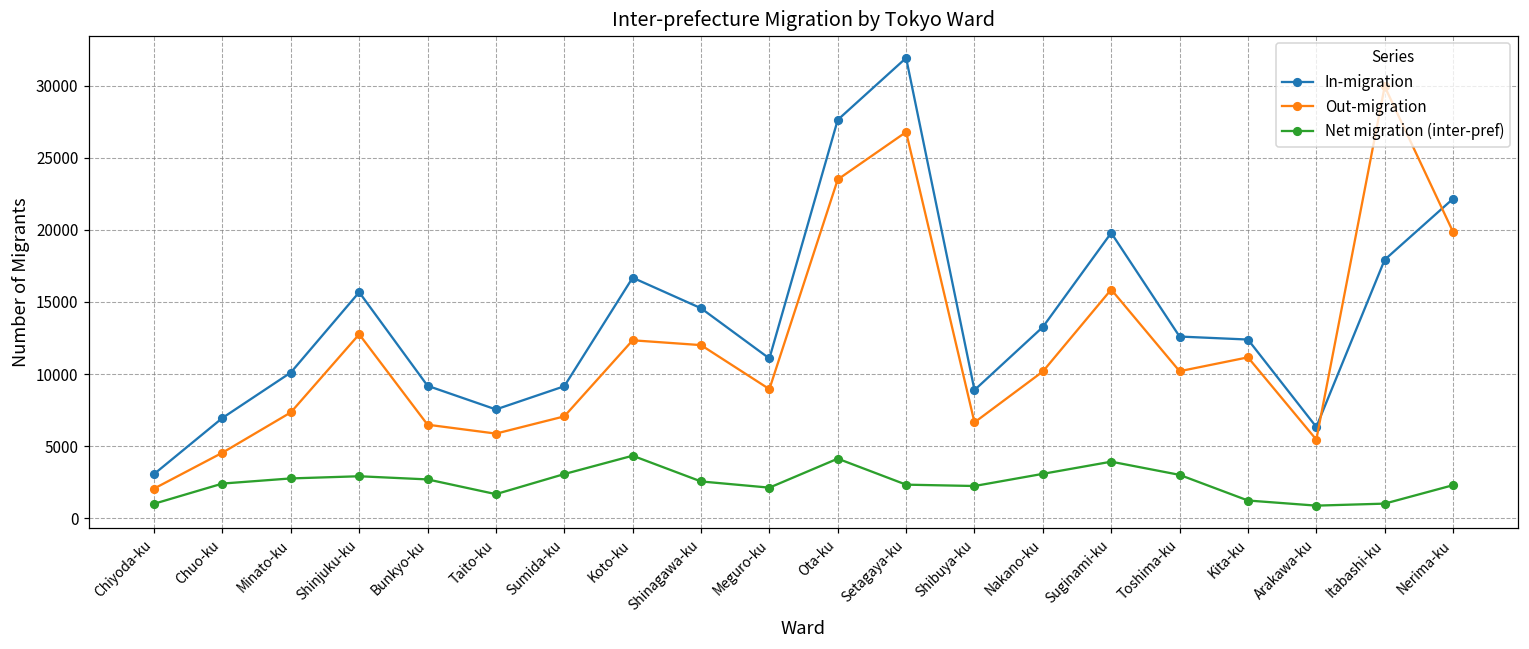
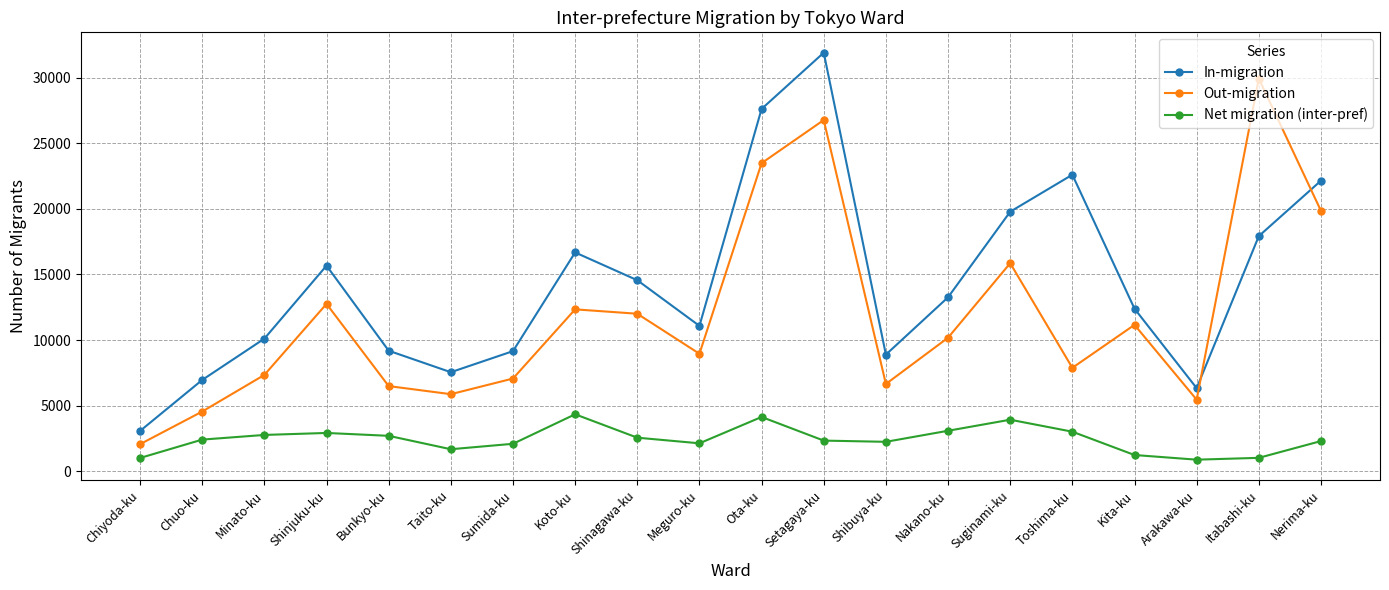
  {
    "In-migration": {
      "Chiyoda-ku": 3100,
      "Chuo-ku": 7000,
      "Minato-ku": 10100,
      "Shinjuku-ku": 15700,
      "Bunkyo-ku": 9200,
      "Taito-ku": 7500,
      "Sumida-ku": 9200,
      "Koto-ku": 16700,
      "Shinagawa-ku": 14600,
      "Meguro-ku": 11100,
      "Ota-ku": 27600,
      "Setagaya-ku": 31900,
      "Shibuya-ku": 8900,
      "Nakano-ku": 13300,
      "Suginami-ku": 19800,
-     "Toshima-ku": 12600,
+     "Toshima-ku": 22600,
      "Kita-ku": 12400,
      "Arakawa-ku": 6300,
      "Itabashi-ku": 17900,
      "Nerima-ku": 22200
    },
    "Out-migration": {
      "Chiyoda-ku": 2100,
      "Chuo-ku": 4500,
      "Minato-ku": 7300,
      "Shinjuku-ku": 12800,
      "Bunkyo-ku": 6500,
      "Taito-ku": 5900,
      "Sumida-ku": 7100,
      "Koto-ku": 12300,
      "Shinagawa-ku": 12000,
      "Meguro-ku": 9000,
      "Ota-ku": 23500,
      "Setagaya-ku": 26800,
      "Shibuya-ku": 6700,
      "Nakano-ku": 10200,
      "Suginami-ku": 15900,
-     "Toshima-ku": 10200,
+     "Toshima-ku": 7900,
      "Kita-ku": 11200,
      "Arakawa-ku": 5500,
      "Nerima-ku": 19900
    },
    "Net migration (inter-pref)": {
      "Chiyoda-ku": 1000,
      "Chuo-ku": 2400,
      "Minato-ku": 2800,
      "Shinjuku-ku": 2900,
      "Bunkyo-ku": 2700,
      "Taito-ku": 1700,
-     "Sumida-ku": 3100,
+     "Sumida-ku": 2100,
      "Koto-ku": 4300,
      "Shinagawa-ku": 2600,
      "Meguro-ku": 2100,
      "Ota-ku": 4100,
      "Setagaya-ku": 2300,
      "Shibuya-ku": 2200,
      "Nakano-ku": 3100,
      "Suginami-ku": 3900,
      "Toshima-ku": 3000,
      "Kita-ku": 1200,
      "Arakawa-ku": 900,
      "Itabashi-ku": 1000,
      "Nerima-ku": 2300
    }
  }
